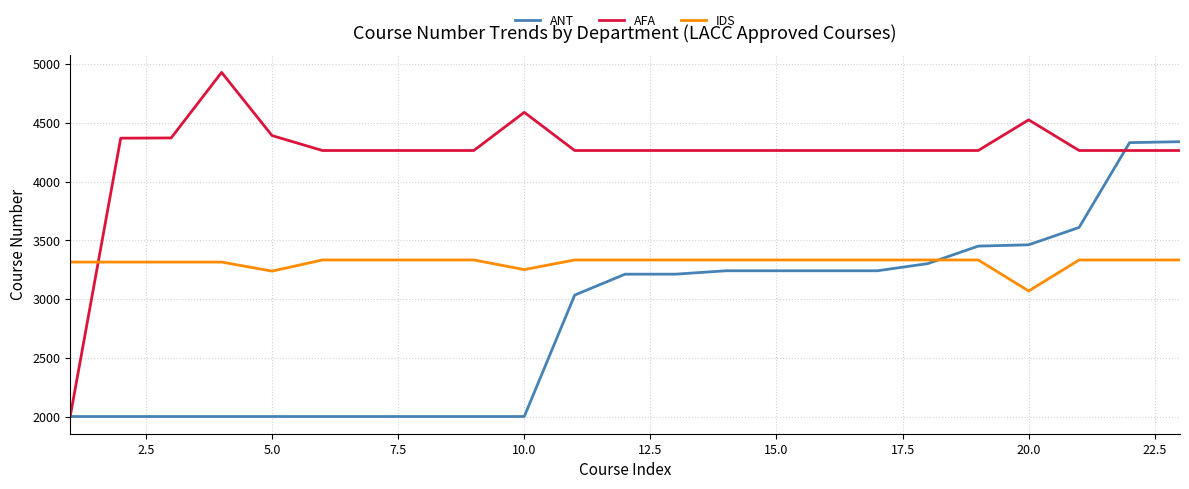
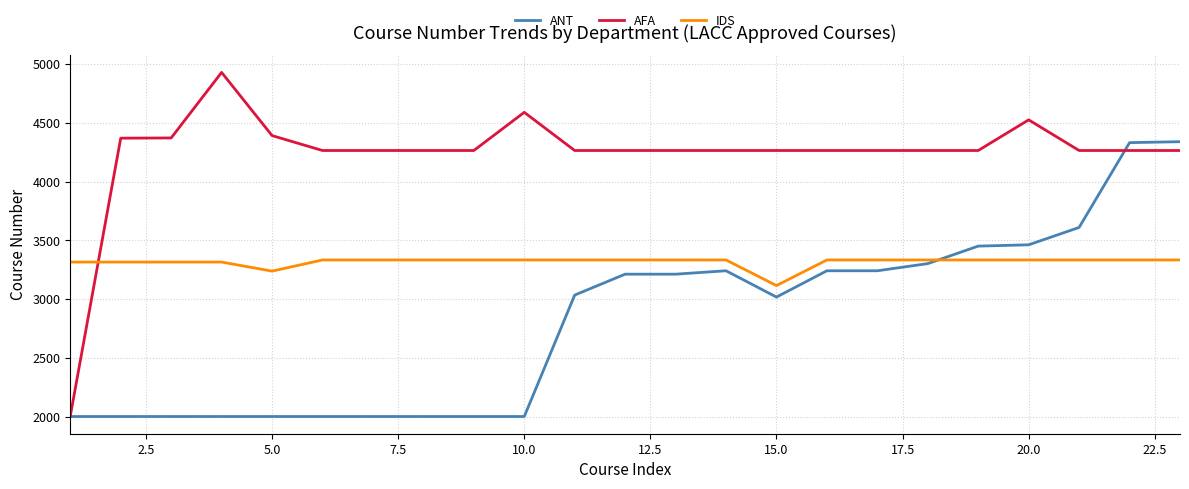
  {
    "ANT": {
      "5.0": 2000,
      "10.0": 2000,
-     "15.0": 3240,
+     "15.0": 3020,
      "20.0": 3460
    },
    "AFA": {
      "5.0": 4390,
      "10.0": 4590,
      "15.0": 4270,
      "20.0": 4530
    },
    "IDS": {
      "5.0": 3240,
-     "10.0": 3250,
-     "15.0": 3330,
-     "20.0": 3070
+     "10.0": 3330,
+     "15.0": 3120,
+     "20.0": 3330
    }
  }
